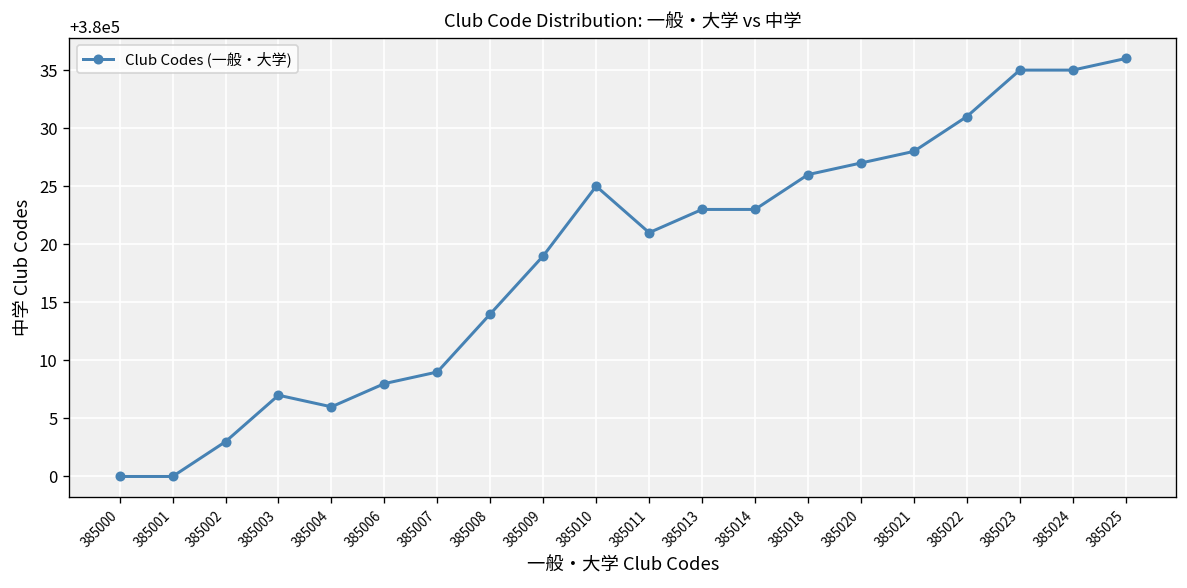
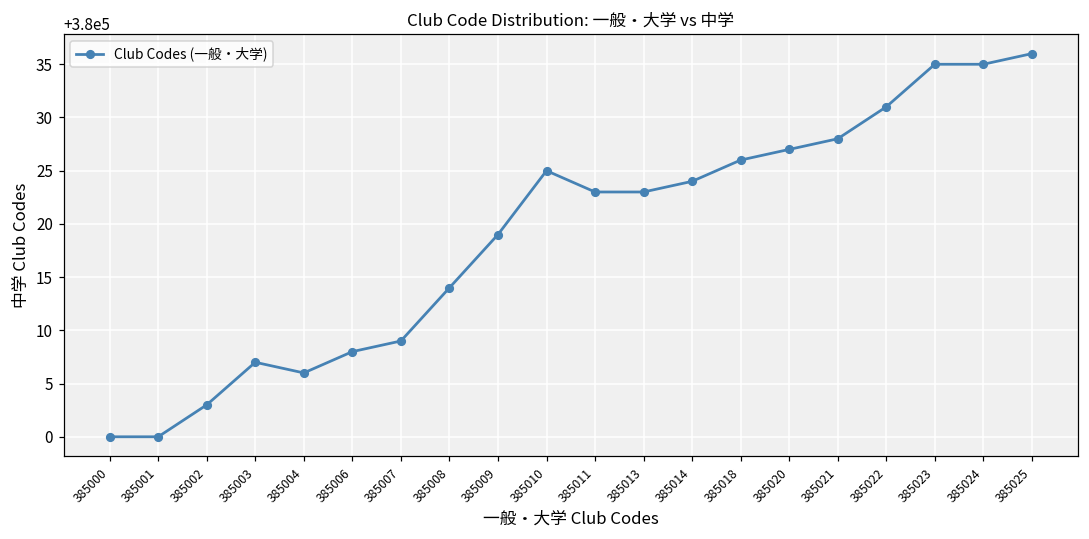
  {
    "385000": 380000,
    "385001": 380000,
    "385002": 380003,
    "385003": 380007,
    "385004": 380006,
    "385006": 380008,
    "385007": 380009,
    "385008": 380014,
    "385009": 380019,
    "385010": 380025,
-   "385011": 380021,
+   "385011": 380023,
    "385013": 380023,
-   "385014": 380023,
+   "385014": 380024,
    "385018": 380026,
    "385020": 380027,
    "385021": 380028,
    "385022": 380031,
    "385023": 380035,
    "385024": 380035,
    "385025": 380036
  }
